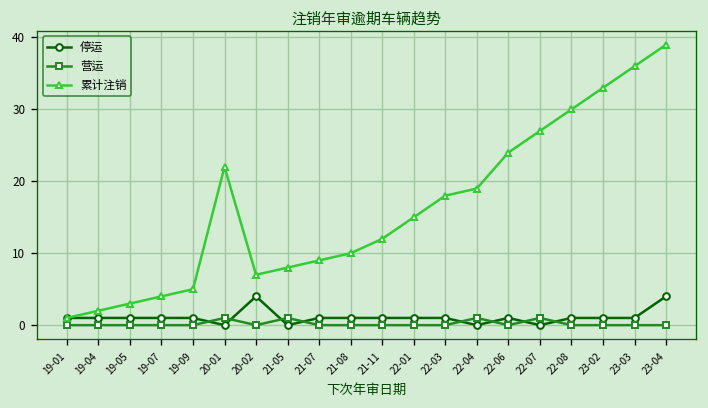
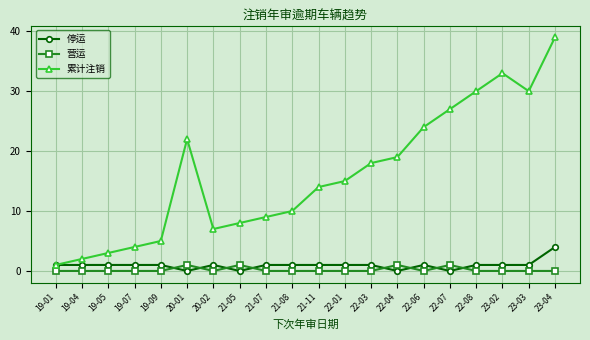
  {
    "停运": {
      "19-04": 1,
      "19-05": 1,
      "19-07": 1,
      "19-09": 1,
      "20-01": 0,
-     "20-02": 4,
+     "20-02": 1,
      "21-05": 0,
      "21-07": 1,
      "21-08": 1,
      "21-11": 1,
      "22-01": 1,
      "22-03": 1,
      "22-04": 0,
      "22-06": 1,
      "22-07": 0,
      "22-08": 1,
      "23-02": 1,
      "23-03": 1,
      "23-04": 4
    },
    "营运": {
      "19-01": 0,
      "19-04": 0,
      "19-05": 0,
      "19-07": 0,
      "19-09": 0,
      "20-01": 1,
      "20-02": 0,
      "21-05": 1,
      "21-07": 0,
      "21-08": 0,
      "21-11": 0,
      "22-01": 0,
      "22-03": 0,
      "22-04": 1,
      "22-06": 0,
      "22-07": 1,
      "22-08": 0,
      "23-02": 0,
      "23-03": 0,
      "23-04": 0
    },
    "累计注销": {
      "19-04": 2,
      "19-05": 3,
      "19-07": 4,
      "19-09": 5,
      "20-01": 22,
      "20-02": 7,
      "21-05": 8,
      "21-07": 9,
      "21-08": 10,
-     "21-11": 12,
+     "21-11": 14,
      "22-01": 15,
      "22-03": 18,
      "22-04": 19,
      "22-06": 24,
      "22-07": 27,
      "22-08": 30,
      "23-02": 33,
-     "23-03": 36,
+     "23-03": 30,
      "23-04": 39
    }
  }
